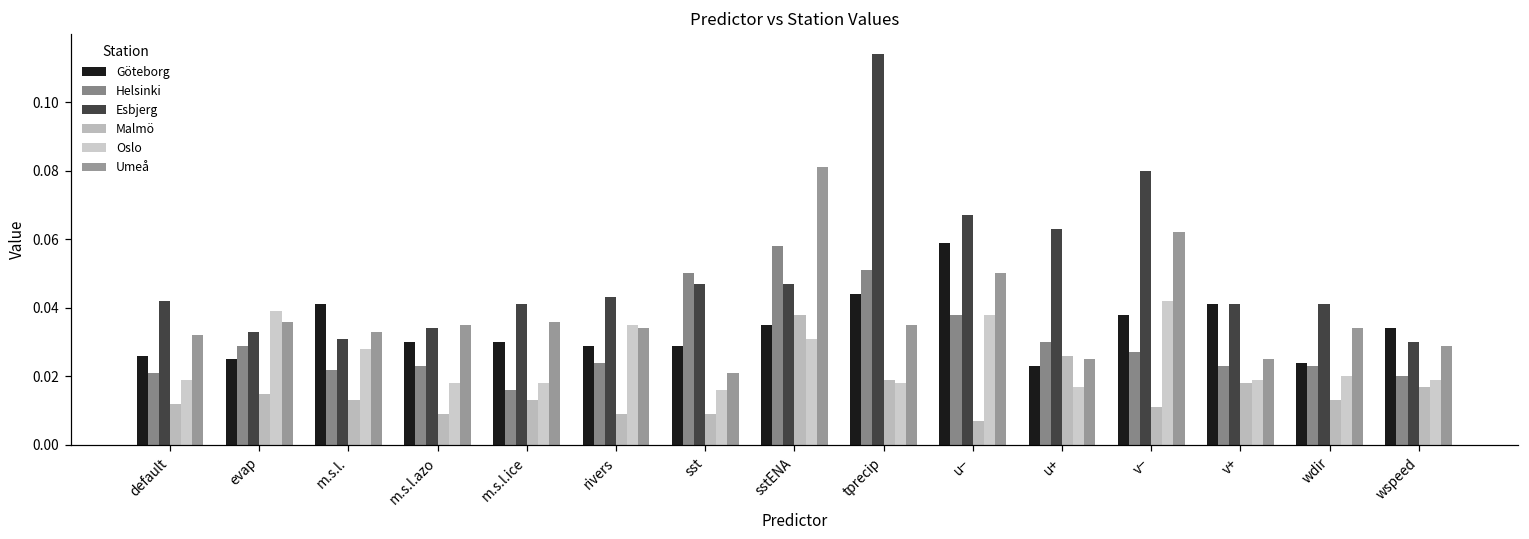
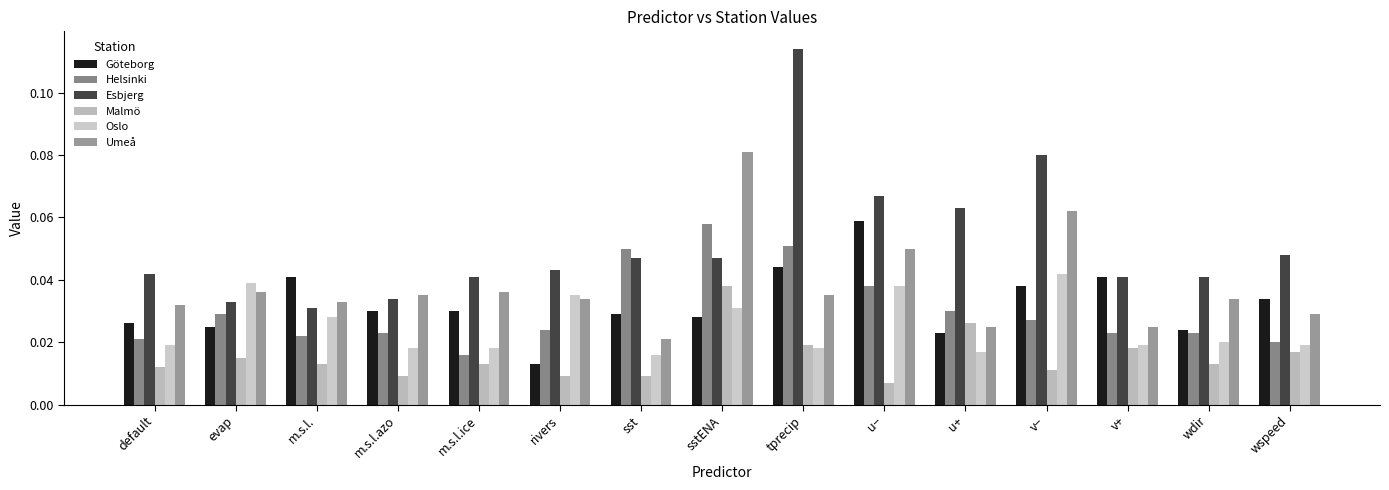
  {
    "Göteborg": {
      "default": 0.026,
      "evap": 0.025,
      "m.s.l.": 0.041,
      "m.s.l.azo": 0.030,
      "m.s.l.ice": 0.030,
-     "rivers": 0.029,
+     "rivers": 0.013,
      "sst": 0.029,
-     "sstENA": 0.035,
+     "sstENA": 0.028,
      "tprecip": 0.044,
      "u−": 0.059,
      "u+": 0.023,
      "v−": 0.038,
      "v+": 0.041,
      "wdir": 0.024,
      "wspeed": 0.034
    },
    "Esbjerg": {
      "default": 0.042,
      "evap": 0.033,
      "m.s.l.": 0.031,
      "m.s.l.azo": 0.034,
      "m.s.l.ice": 0.041,
      "rivers": 0.043,
      "sst": 0.047,
      "sstENA": 0.047,
      "tprecip": 0.114,
      "u−": 0.067,
      "u+": 0.063,
      "v−": 0.080,
      "v+": 0.041,
      "wdir": 0.041,
-     "wspeed": 0.030
+     "wspeed": 0.048
    }
  }
